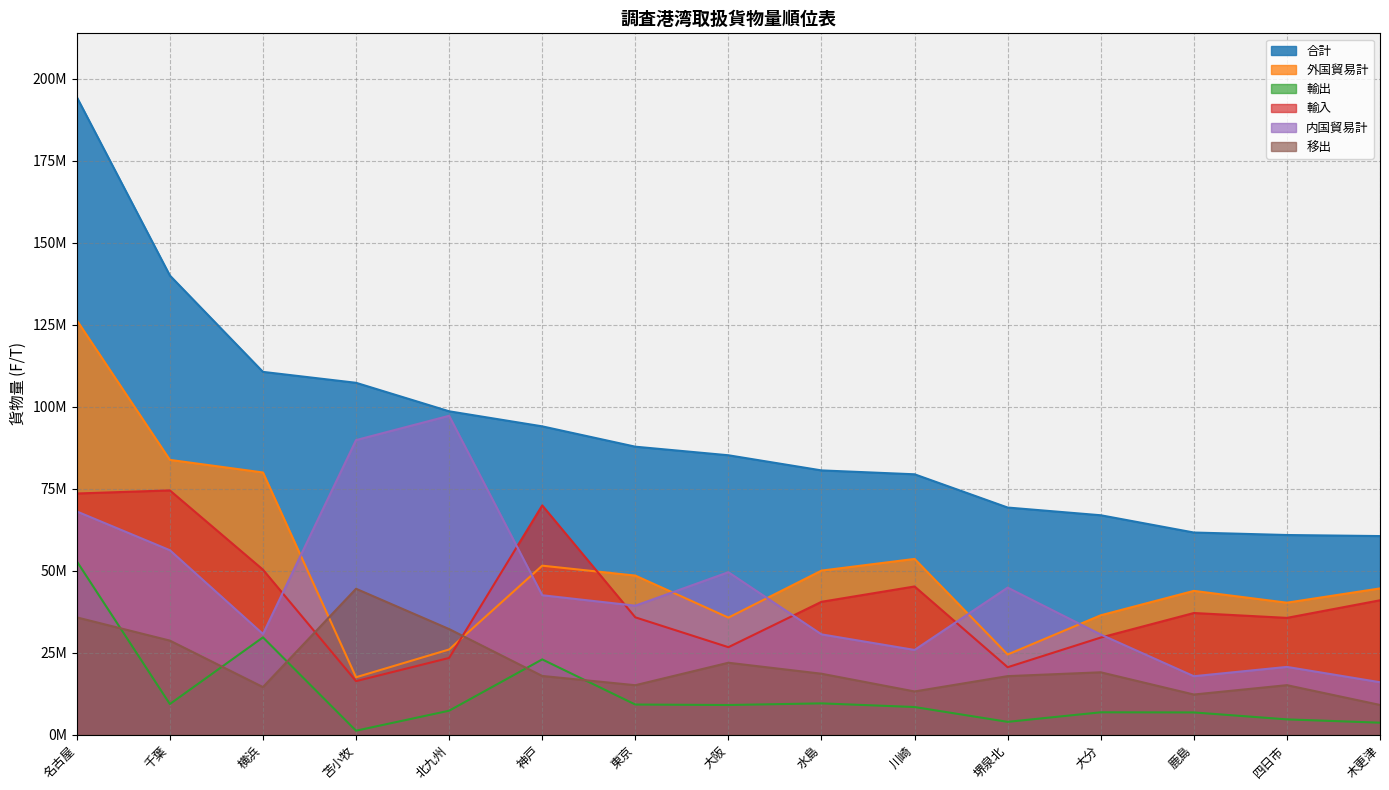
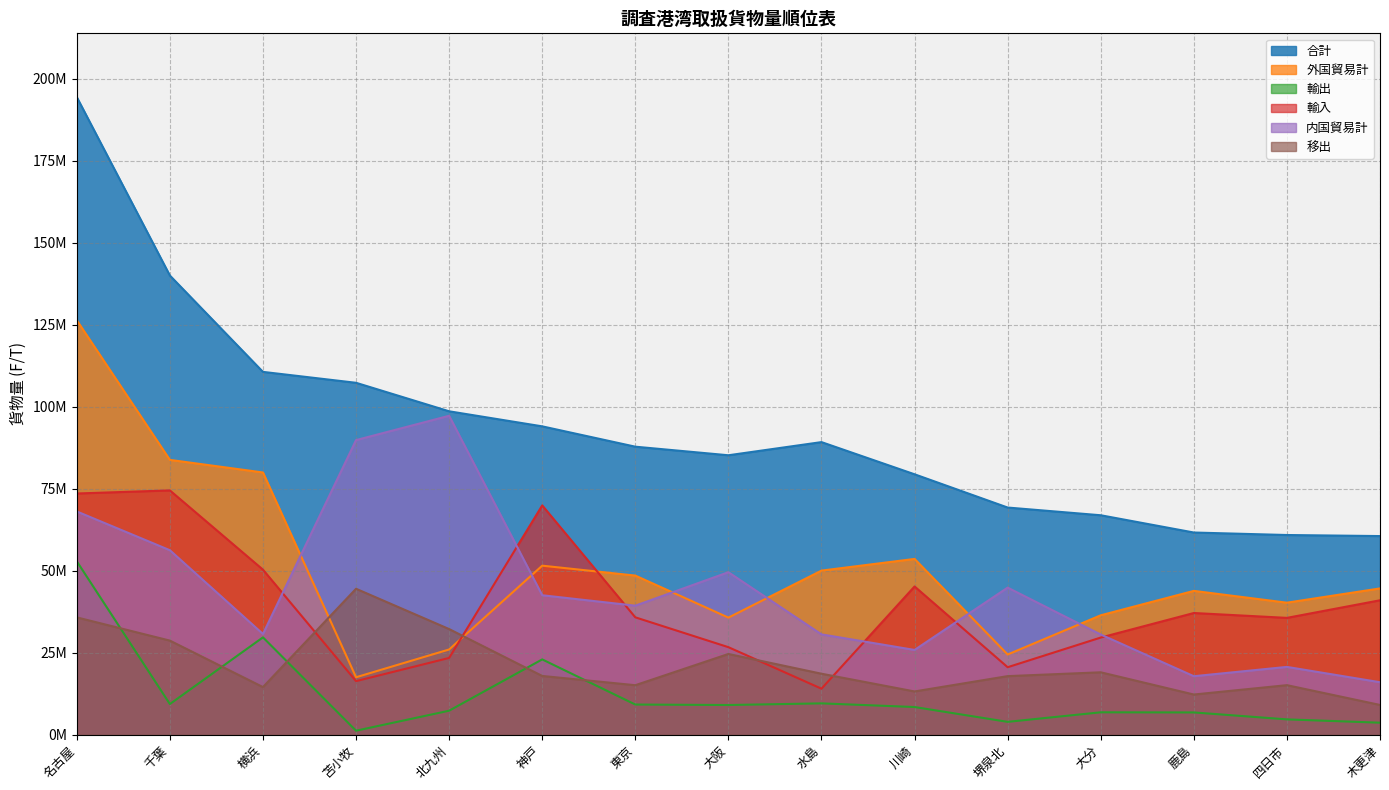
  {
    "合計": {
      "名古屋": 194000000,
      "千葉": 140000000,
      "横浜": 111000000,
      "苫小牧": 107000000,
      "北九州": 99000000,
      "神戸": 94000000,
      "東京": 88000000,
      "大阪": 85000000,
-     "水島": 81000000,
+     "水島": 89000000,
      "川崎": 79000000,
      "堺泉北": 69000000,
      "大分": 67000000,
      "鹿島": 62000000,
      "四日市": 61000000,
      "木更津": 61000000
    },
    "外国貿易計": {
      "名古屋": 126000000,
      "千葉": 84000000,
      "横浜": 80000000,
      "苫小牧": 17000000,
      "北九州": 26000000,
      "神戸": 52000000,
      "東京": 48000000,
      "大阪": 36000000,
      "水島": 50000000,
      "川崎": 54000000,
      "堺泉北": 24000000,
      "大分": 36000000,
      "鹿島": 44000000,
      "四日市": 40000000,
      "木更津": 45000000
    },
    "輸出": {
      "名古屋": 53000000,
      "千葉": 9000000,
      "横浜": 30000000,
      "苫小牧": 1000000,
      "北九州": 7000000,
      "神戸": 23000000,
      "東京": 9000000,
      "大阪": 9000000,
      "水島": 10000000,
      "川崎": 8000000,
      "堺泉北": 4000000,
      "大分": 7000000,
      "鹿島": 7000000,
      "四日市": 5000000,
      "木更津": 4000000
    },
    "輸入": {
      "名古屋": 74000000,
      "千葉": 74000000,
      "横浜": 50000000,
      "苫小牧": 16000000,
      "北九州": 23000000,
      "神戸": 70000000,
      "東京": 36000000,
      "大阪": 27000000,
-     "水島": 40000000,
+     "水島": 14000000,
      "川崎": 45000000,
      "堺泉北": 21000000,
      "大分": 30000000,
      "鹿島": 37000000,
      "四日市": 36000000,
      "木更津": 41000000
    },
    "内国貿易計": {
      "名古屋": 68000000,
      "千葉": 56000000,
      "横浜": 31000000,
      "苫小牧": 90000000,
      "北九州": 97000000,
      "神戸": 42000000,
      "東京": 39000000,
      "大阪": 50000000,
      "水島": 31000000,
      "川崎": 26000000,
      "堺泉北": 45000000,
      "大分": 31000000,
      "鹿島": 18000000,
      "四日市": 21000000,
      "木更津": 16000000
    },
    "移出": {
      "名古屋": 36000000,
      "千葉": 29000000,
      "横浜": 14000000,
      "苫小牧": 44000000,
      "北九州": 32000000,
      "神戸": 18000000,
      "東京": 15000000,
-     "大阪": 22000000,
+     "大阪": 25000000,
      "水島": 19000000,
      "川崎": 13000000,
      "堺泉北": 18000000,
      "大分": 19000000,
      "鹿島": 12000000,
      "四日市": 15000000,
      "木更津": 9000000
    }
  }
